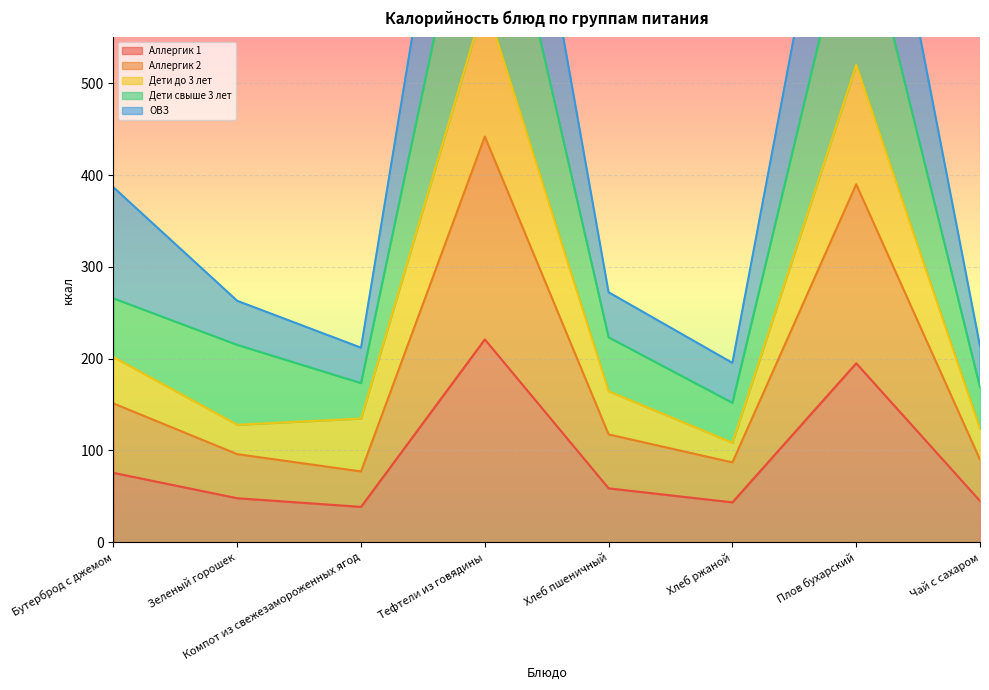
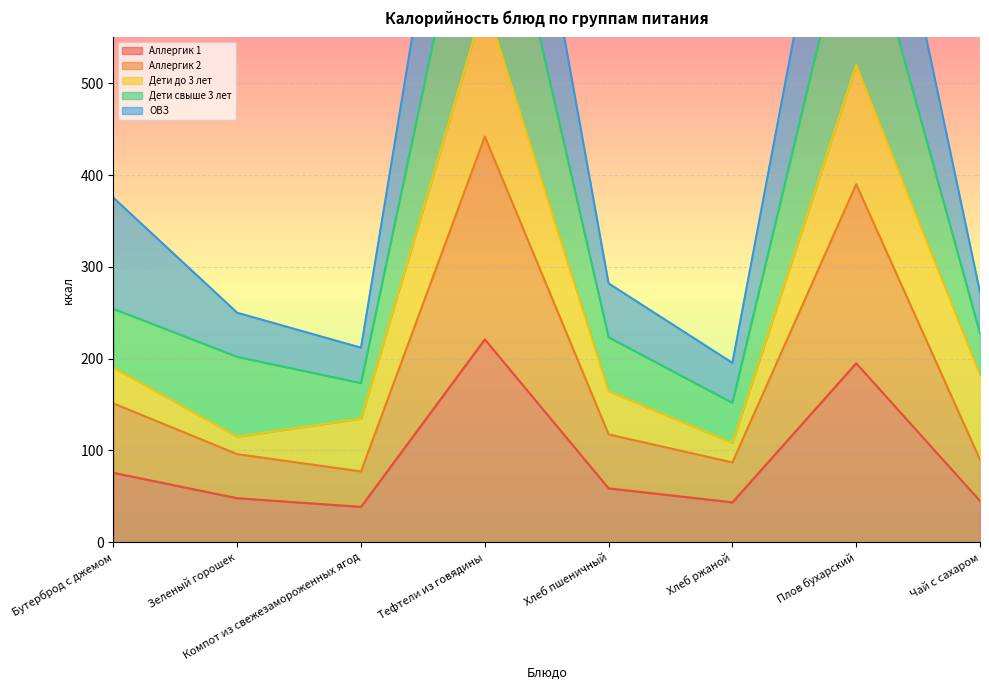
  {
    "Дети до 3 лет": {
-     "Бутерброд с джемом": 50,
-     "Зеленый горошек": 30,
+     "Бутерброд с джемом": 40,
+     "Зеленый горошек": 20,
      "Компот из свежезамороженных ягод": 60,
      "Хлеб пшеничный": 50,
      "Хлеб ржаной": 20,
      "Плов бухарский": 130,
-     "Чай с сахаром": 30
+     "Чай с сахаром": 90
    },
    "Дети свыше 3 лет": {
      "Бутерброд с джемом": 60,
      "Зеленый горошек": 90,
      "Компот из свежезамороженных ягод": 40,
      "Хлеб пшеничный": 60,
      "Хлеб ржаной": 40,
      "Чай с сахаром": 50
    },
    "ОВЗ": {
      "Бутерброд с джемом": 120,
      "Зеленый горошек": 50,
      "Компот из свежезамороженных ягод": 40,
-     "Хлеб пшеничный": 50,
+     "Хлеб пшеничный": 60,
      "Хлеб ржаной": 40,
      "Чай с сахаром": 50
    }
  }
